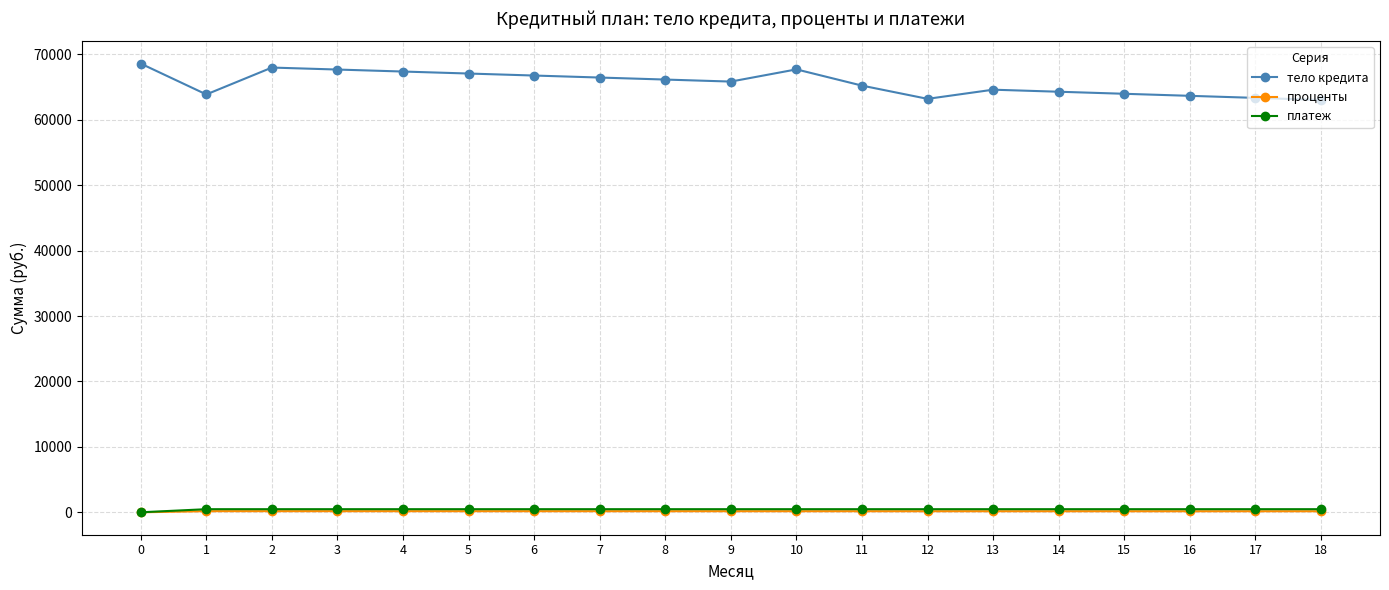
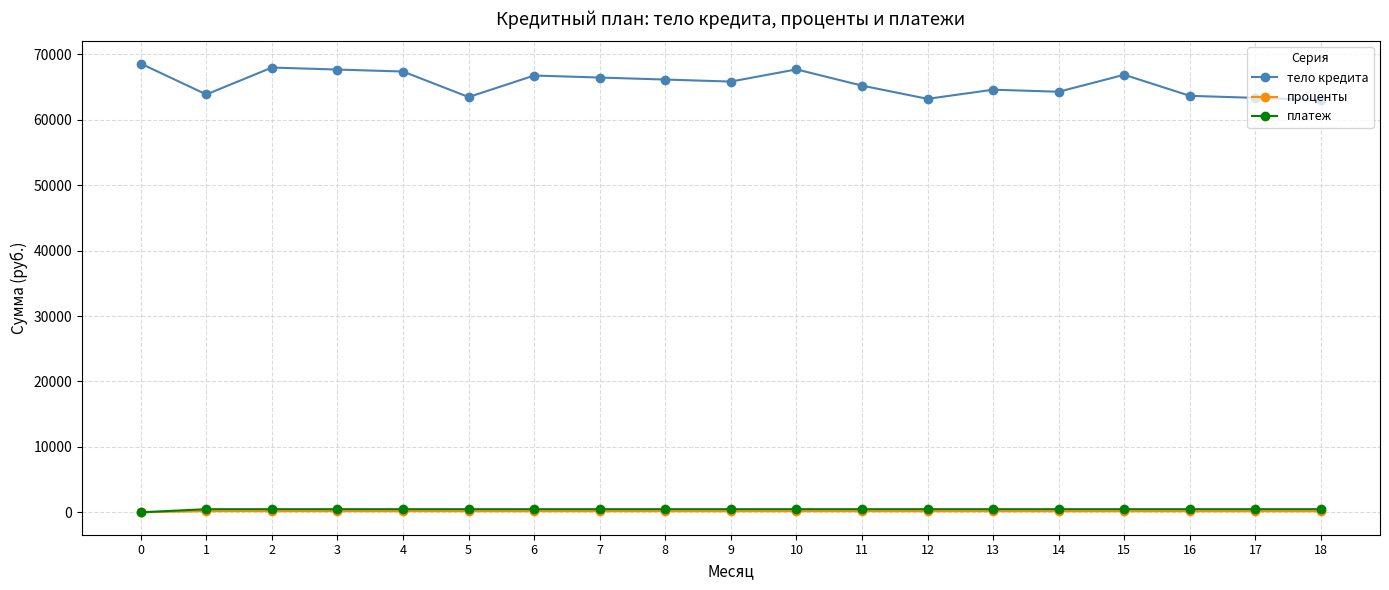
  {
    "тело кредита": {
      "0": 69000,
      "1": 64000,
      "2": 68000,
      "3": 68000,
      "4": 67000,
-     "5": 67000,
+     "5": 63000,
      "6": 67000,
      "7": 66000,
      "8": 66000,
      "9": 66000,
      "10": 68000,
      "11": 65000,
      "12": 63000,
      "13": 65000,
      "14": 64000,
-     "15": 64000,
+     "15": 67000,
      "16": 64000
    }
  }
